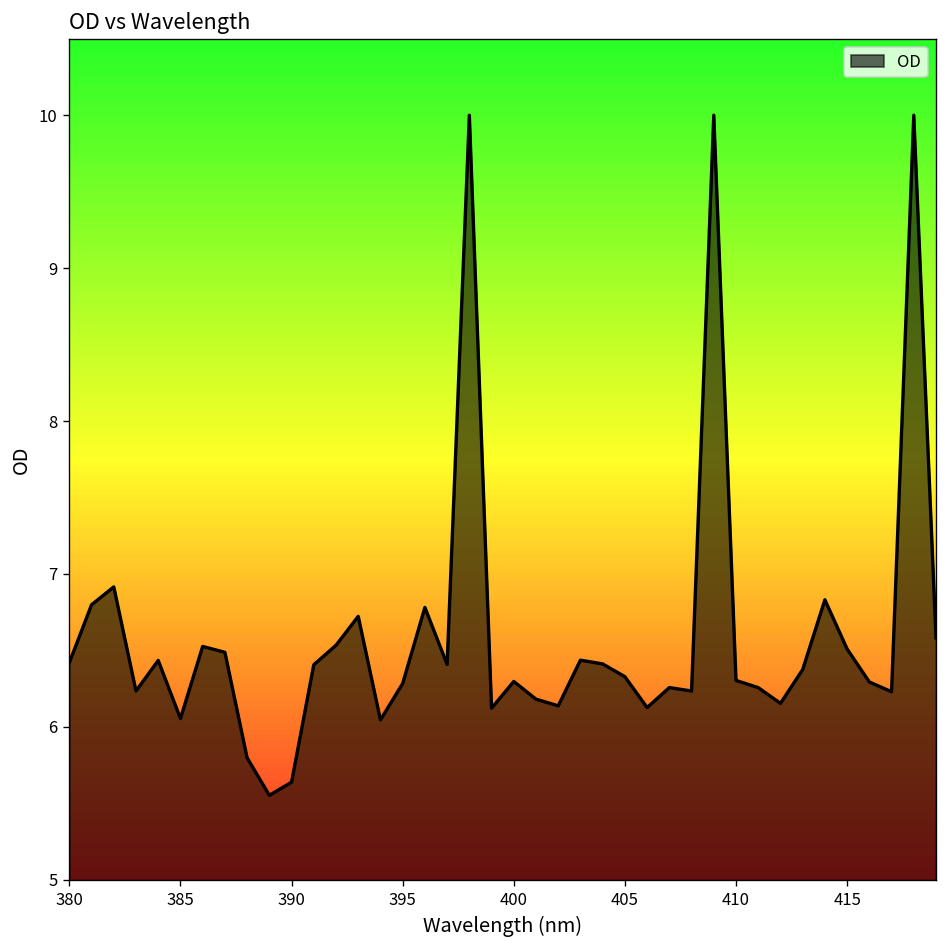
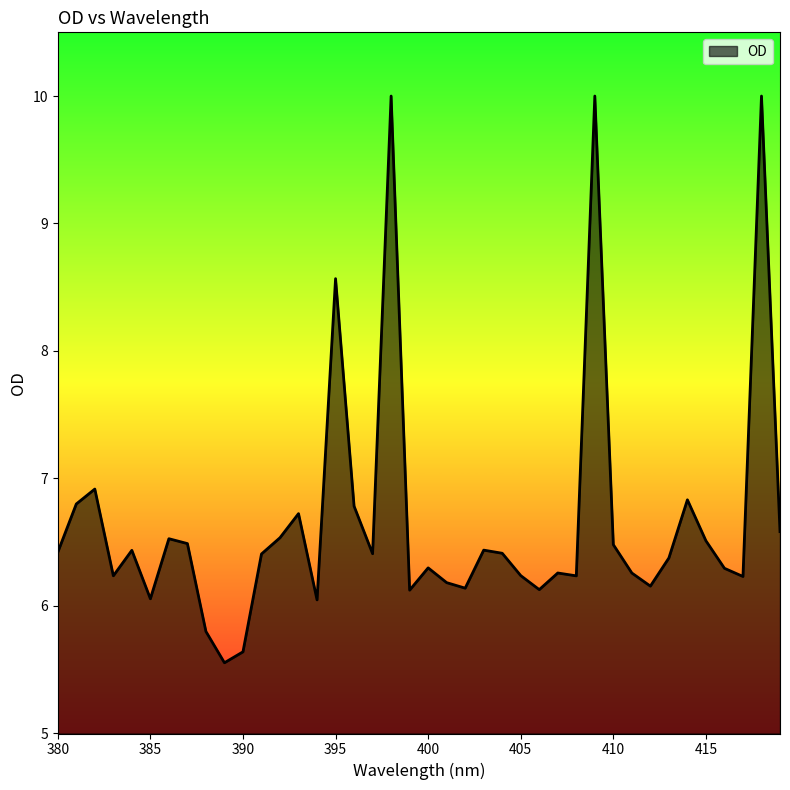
  {
    "380": 6.42,
    "385": 6.05,
    "390": 5.64,
-   "395": 6.28,
+   "395": 8.57,
    "400": 6.30,
-   "405": 6.33,
-   "410": 6.30,
+   "405": 6.24,
+   "410": 6.48,
    "415": 6.51
  }
